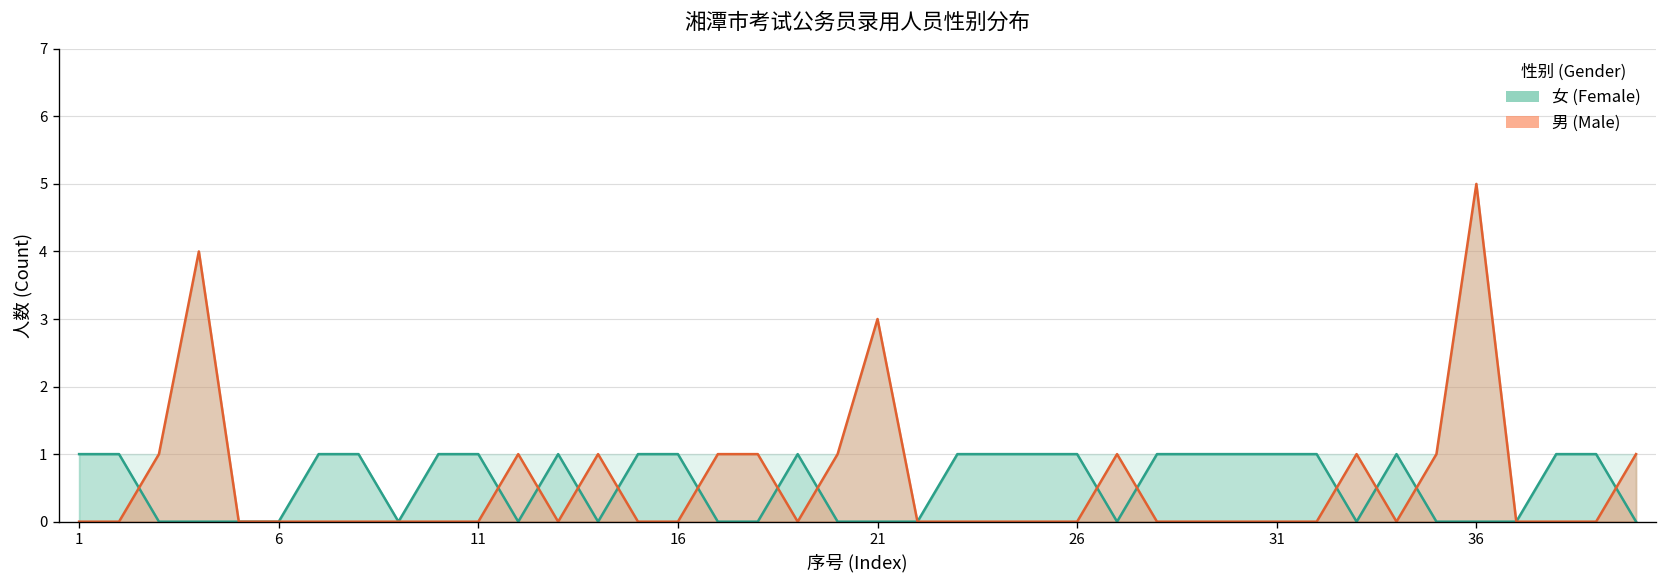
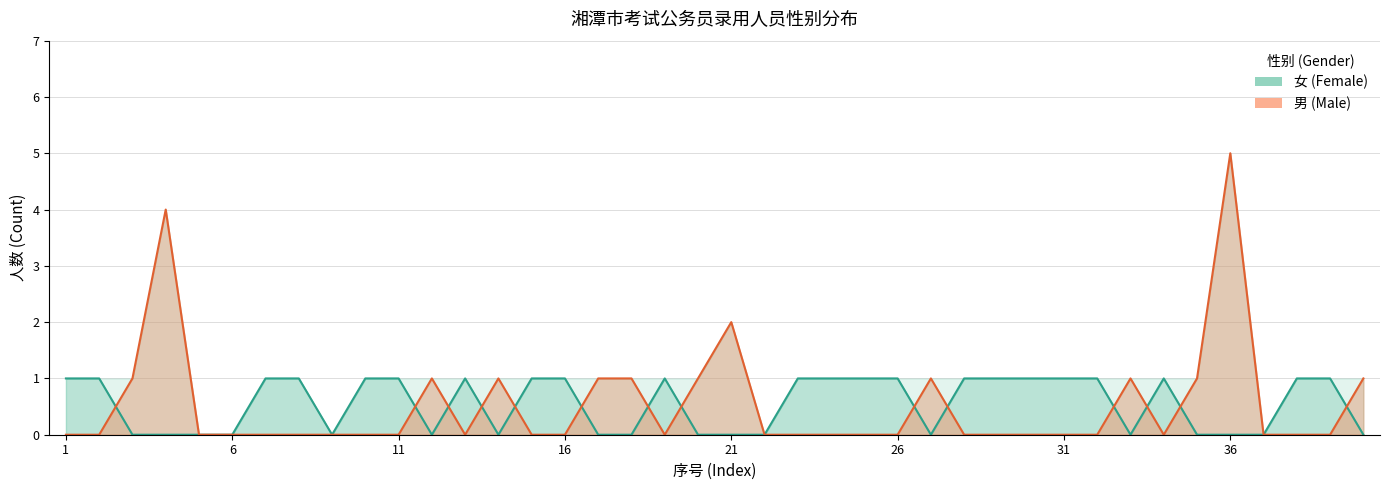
  {
    "男 (Male)": {
      "1": 0,
      "11": 0,
      "16": 0,
-     "21": 3,
+     "21": 2,
      "26": 0,
      "31": 0
    }
  }
